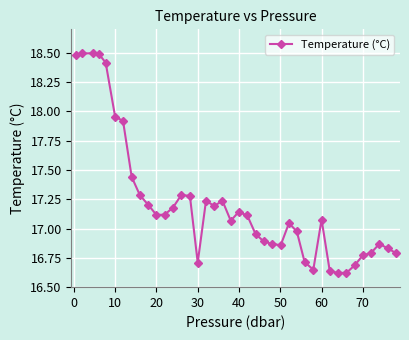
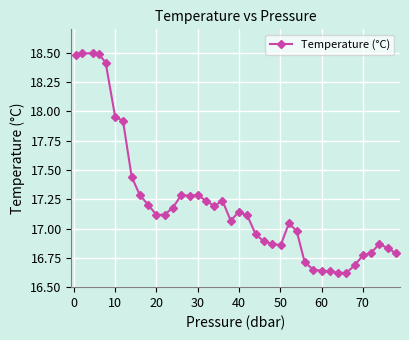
  {
    "10": 17.95,
    "20": 17.12,
-   "30": 16.71,
-   "60": 17.08,
+   "30": 17.29,
+   "60": 16.64,
    "70": 16.77
  }
